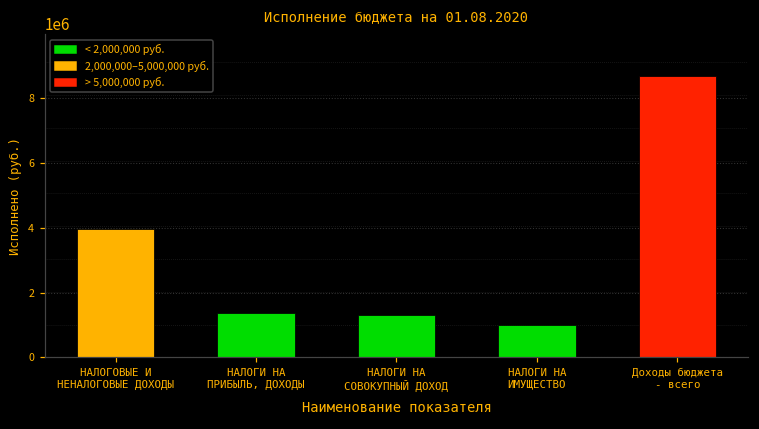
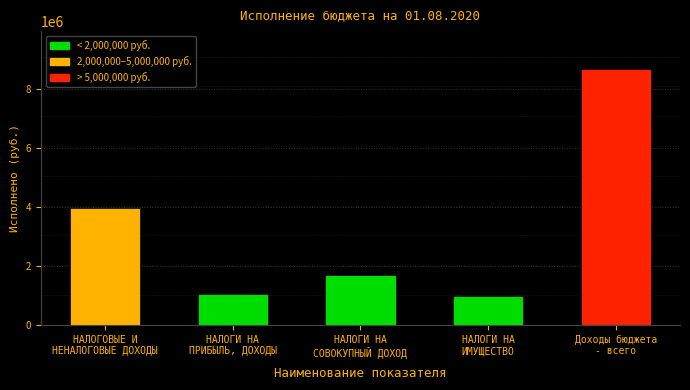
  {
    "НАЛОГОВЫЕ И НЕНАЛОГОВЫЕ ДОХОДЫ": 4000000,
-   "НАЛОГИ НА ПРИБЫЛЬ, ДОХОДЫ": 1400000,
-   "НАЛОГИ НА СОВОКУПНЫЙ ДОХОД": 1300000,
+   "НАЛОГИ НА ПРИБЫЛЬ, ДОХОДЫ": 1000000,
+   "НАЛОГИ НА СОВОКУПНЫЙ ДОХОД": 1700000,
    "НАЛОГИ НА ИМУЩЕСТВО": 1000000,
    "Доходы бюджета - всего": 8700000
  }
